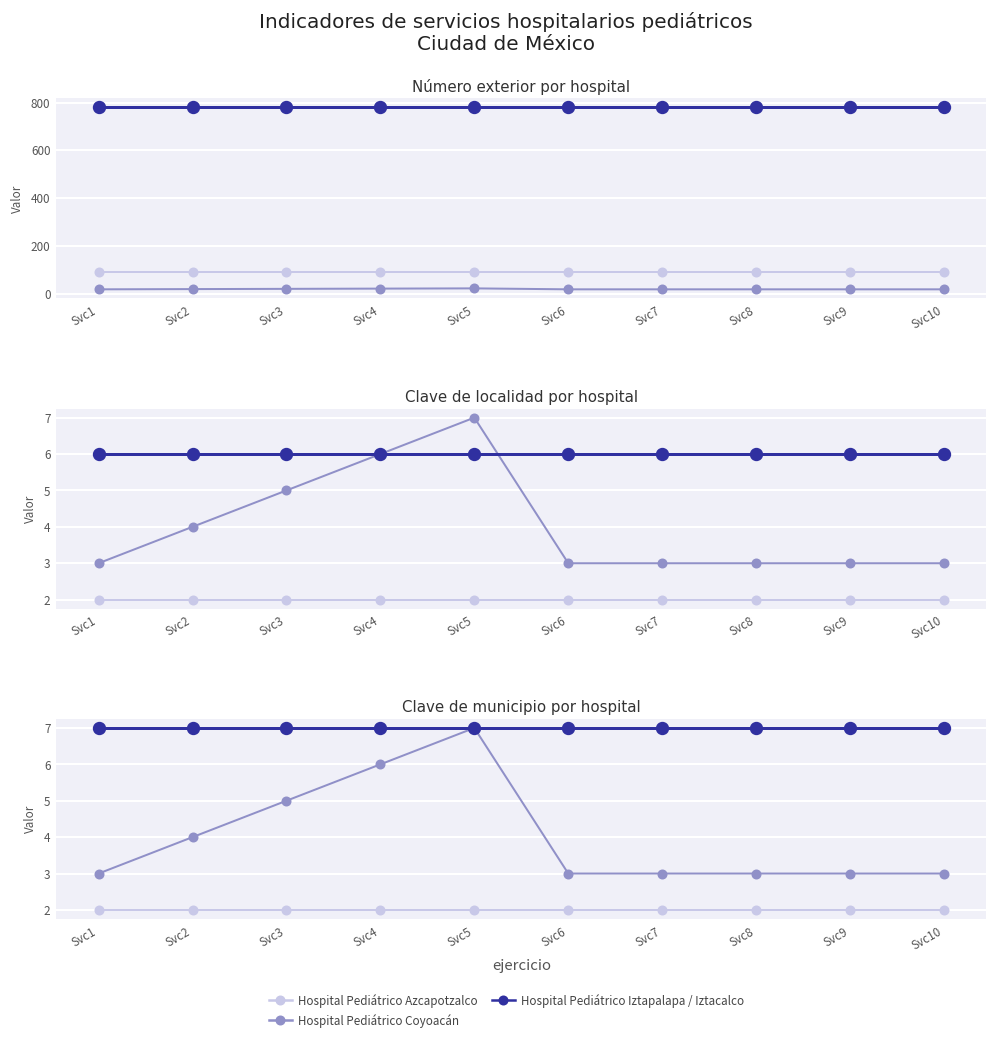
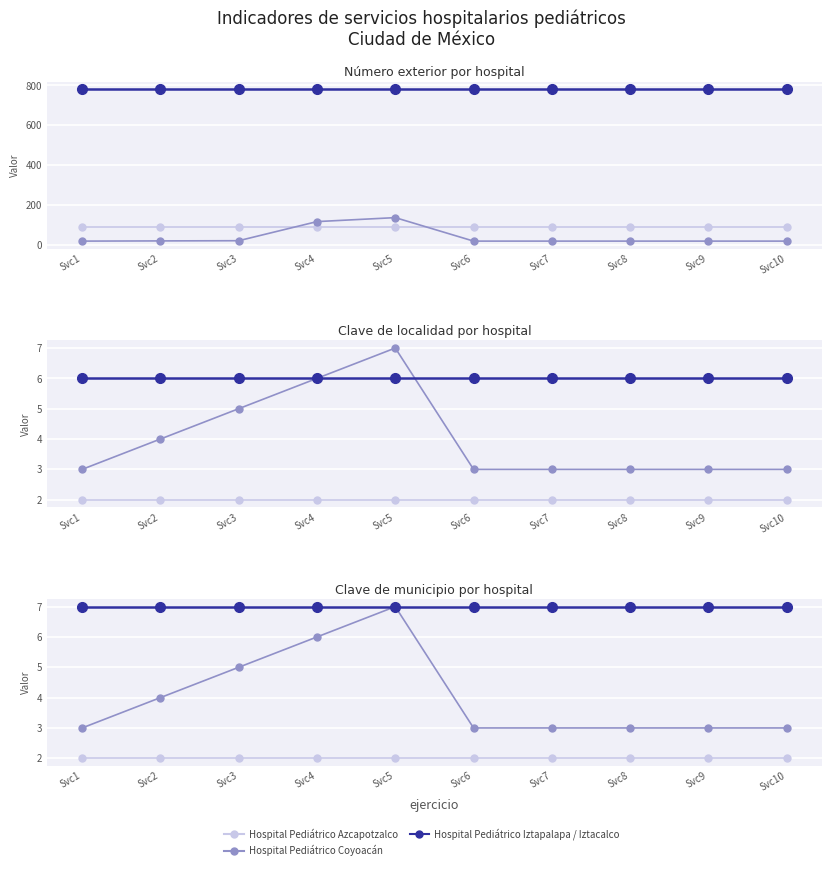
  {
    "Número exterior por hospital": {
      "Hospital Pediátrico Azcapotzalco": {
        "Svc1": 90,
        "Svc2": 90,
        "Svc3": 90,
        "Svc4": 90,
        "Svc5": 90,
        "Svc6": 90,
        "Svc7": 90,
        "Svc8": 90,
        "Svc9": 90,
        "Svc10": 90
      },
      "Hospital Pediátrico Coyoacán": {
        "Svc1": 20,
        "Svc2": 20,
        "Svc3": 20,
-       "Svc4": 20,
-       "Svc5": 20,
+       "Svc4": 120,
+       "Svc5": 140,
        "Svc6": 20,
        "Svc7": 20,
        "Svc8": 20,
        "Svc9": 20,
        "Svc10": 20
      }
    },
    "Clave de localidad por hospital": {
      "Hospital Pediátrico Azcapotzalco": {
        "Svc1": 2.0,
        "Svc2": 2.0,
        "Svc3": 2.0,
        "Svc4": 2.0,
        "Svc5": 2.0,
        "Svc6": 2.0,
        "Svc7": 2.0,
        "Svc8": 2.0,
        "Svc9": 2.0,
        "Svc10": 2.0
      },
      "Hospital Pediátrico Coyoacán": {
        "Svc1": 3.0,
        "Svc2": 4.0,
        "Svc3": 5.0,
        "Svc5": 7.0,
        "Svc6": 3.0,
        "Svc7": 3.0,
        "Svc8": 3.0,
        "Svc9": 3.0,
        "Svc10": 3.0
      }
    },
    "Clave de municipio por hospital": {
      "Hospital Pediátrico Azcapotzalco": {
        "Svc1": 2.0,
        "Svc2": 2.0,
        "Svc3": 2.0,
        "Svc4": 2.0,
        "Svc5": 2.0,
        "Svc6": 2.0,
        "Svc7": 2.0,
        "Svc8": 2.0,
        "Svc9": 2.0,
        "Svc10": 2.0
      },
      "Hospital Pediátrico Coyoacán": {
        "Svc1": 3.0,
        "Svc2": 4.0,
        "Svc3": 5.0,
        "Svc4": 6.0,
        "Svc6": 3.0,
        "Svc7": 3.0,
        "Svc8": 3.0,
        "Svc9": 3.0,
        "Svc10": 3.0
      }
    }
  }
